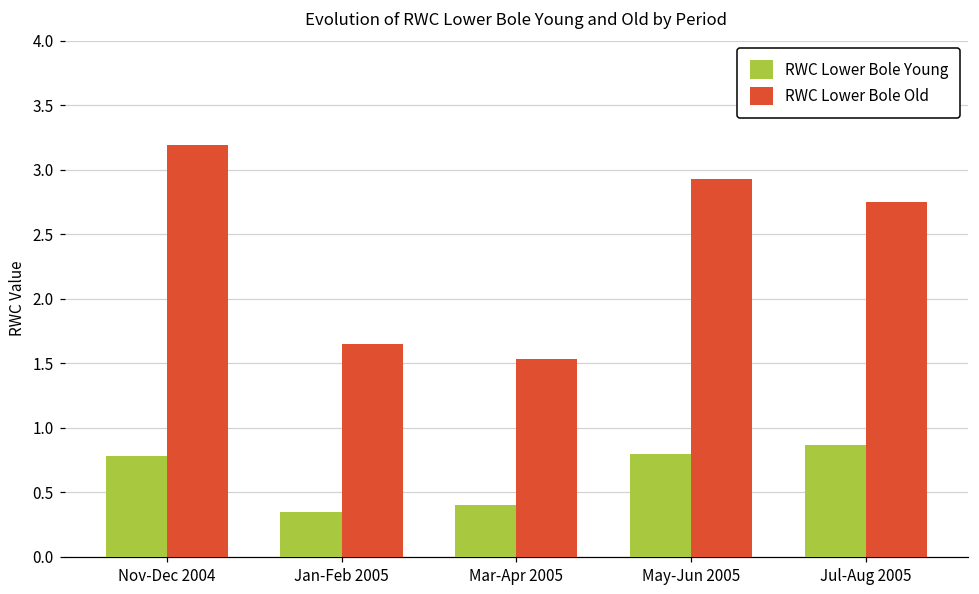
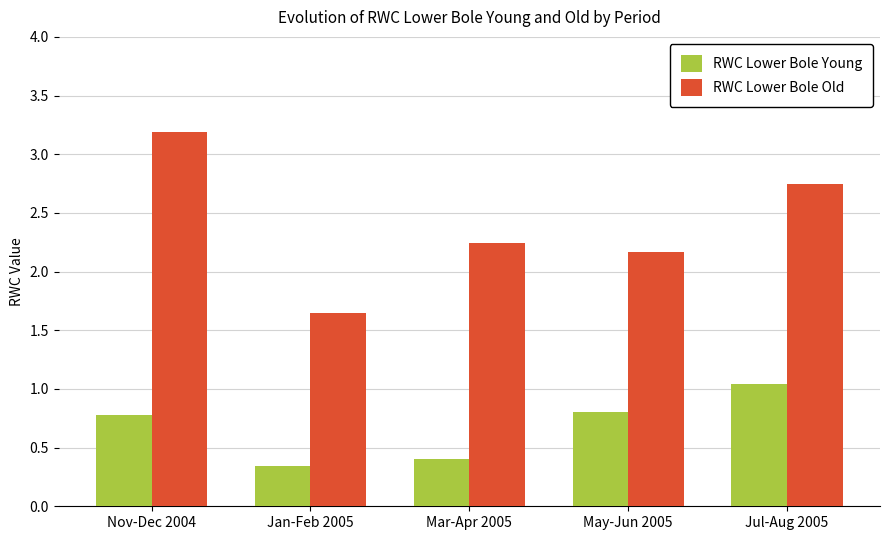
  {
    "RWC Lower Bole Young": {
      "Nov-Dec 2004": 0.78,
      "Jan-Feb 2005": 0.35,
      "Mar-Apr 2005": 0.40,
      "May-Jun 2005": 0.80,
-     "Jul-Aug 2005": 0.87
+     "Jul-Aug 2005": 1.04
    },
    "RWC Lower Bole Old": {
      "Nov-Dec 2004": 3.19,
      "Jan-Feb 2005": 1.65,
-     "Mar-Apr 2005": 1.53,
-     "May-Jun 2005": 2.93,
+     "Mar-Apr 2005": 2.24,
+     "May-Jun 2005": 2.17,
      "Jul-Aug 2005": 2.75
    }
  }
